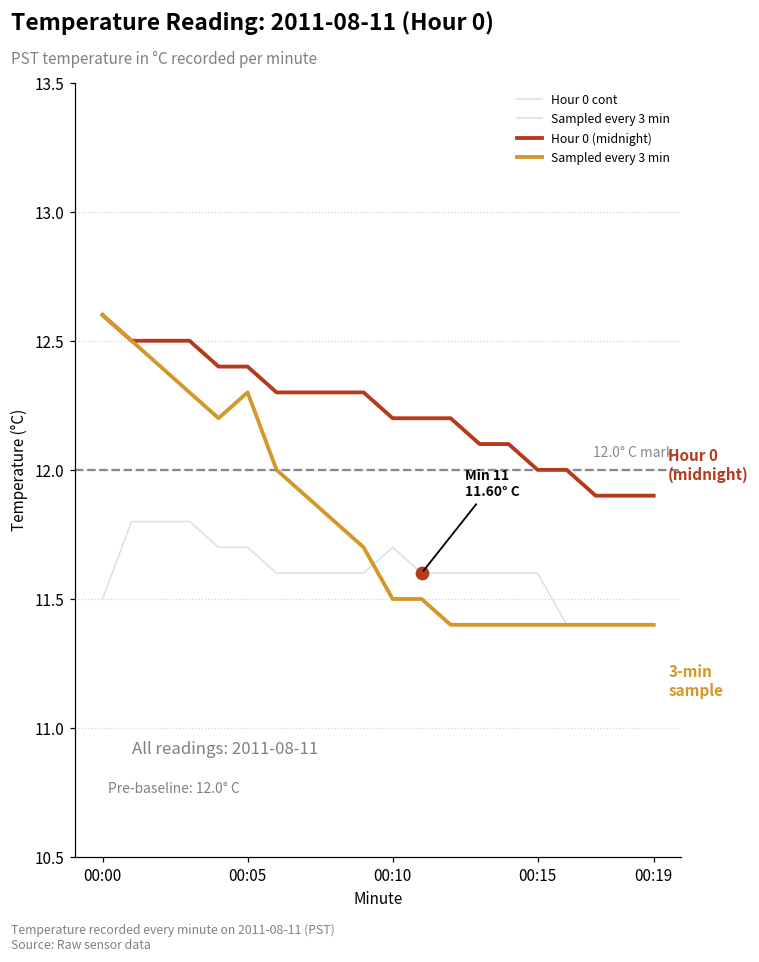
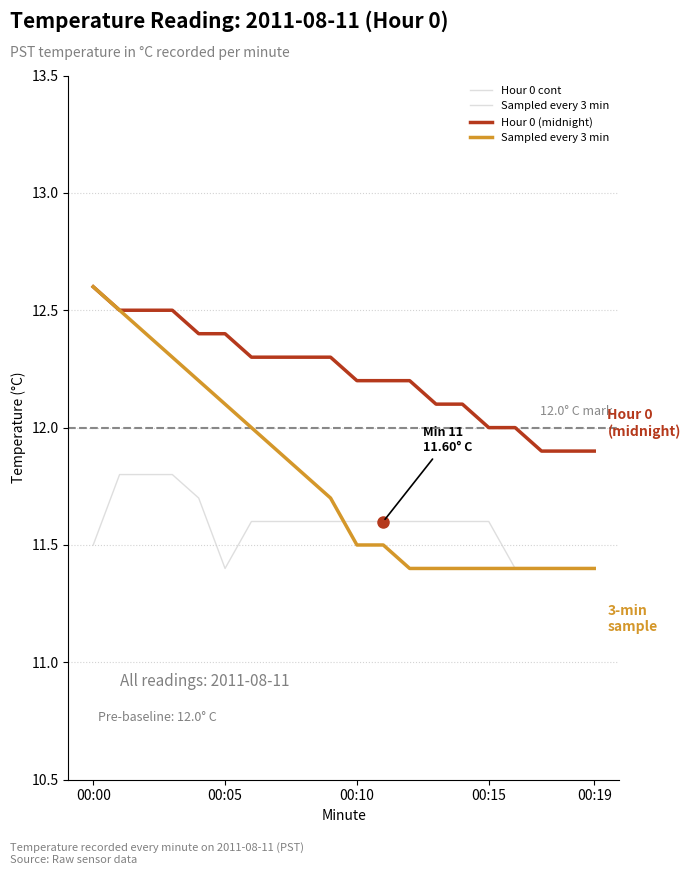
  {
    "Hour 0 cont": {
      "00:00": 11.5,
-     "00:05": 11.7,
-     "00:10": 11.7,
+     "00:05": 11.4,
+     "00:10": 11.6,
      "00:15": 11.6
    },
    "Sampled every 3 min": {
-     "00:05": 12.3,
+     "00:05": 12.1,
      "00:10": 11.5,
      "00:15": 11.4
    }
  }
